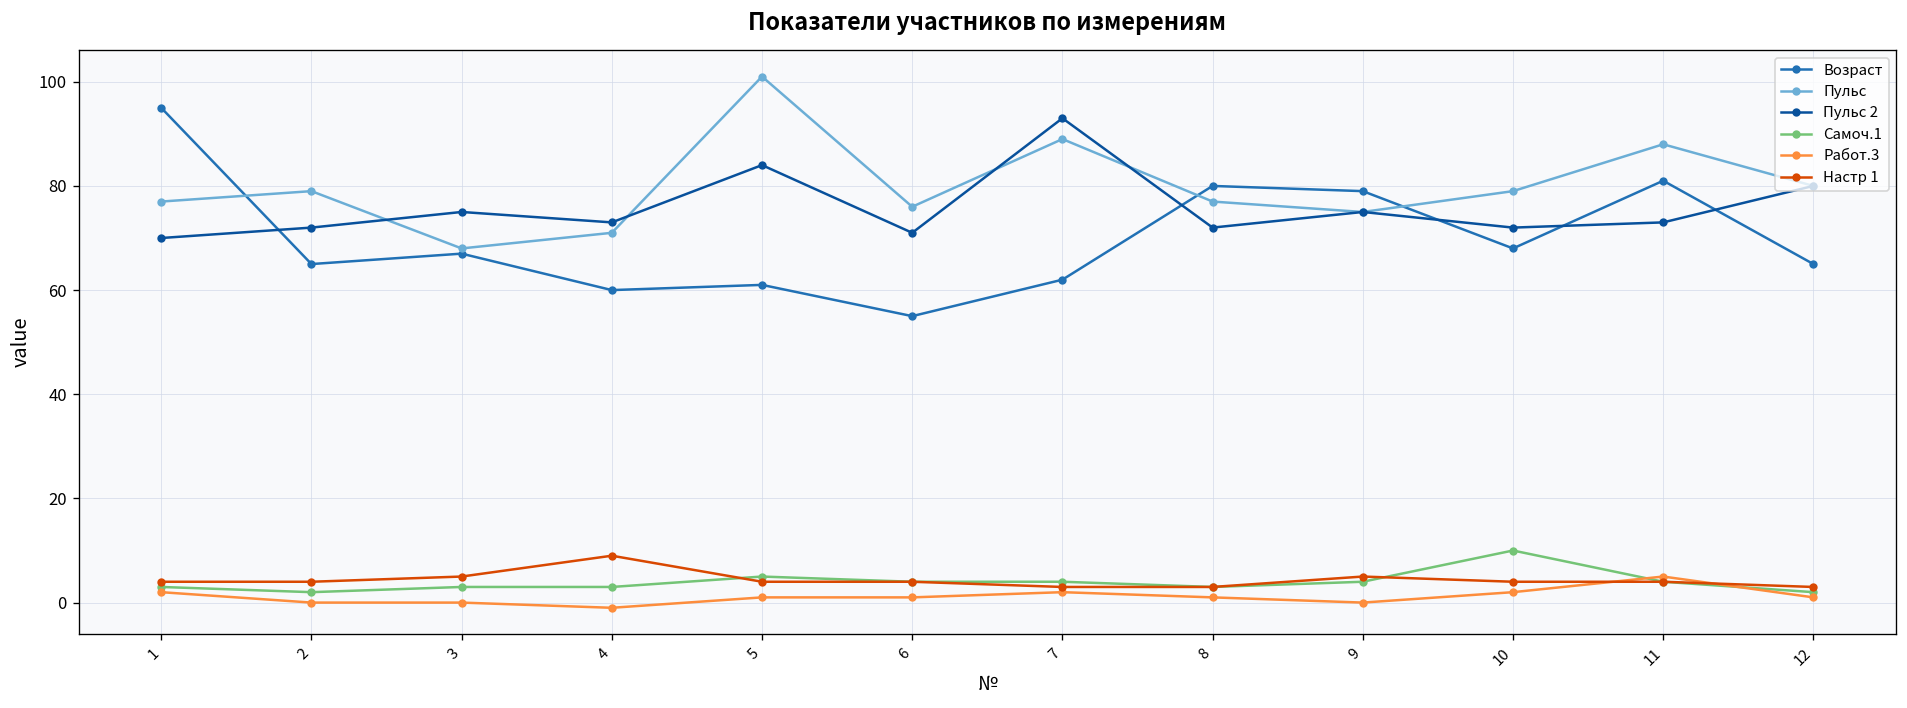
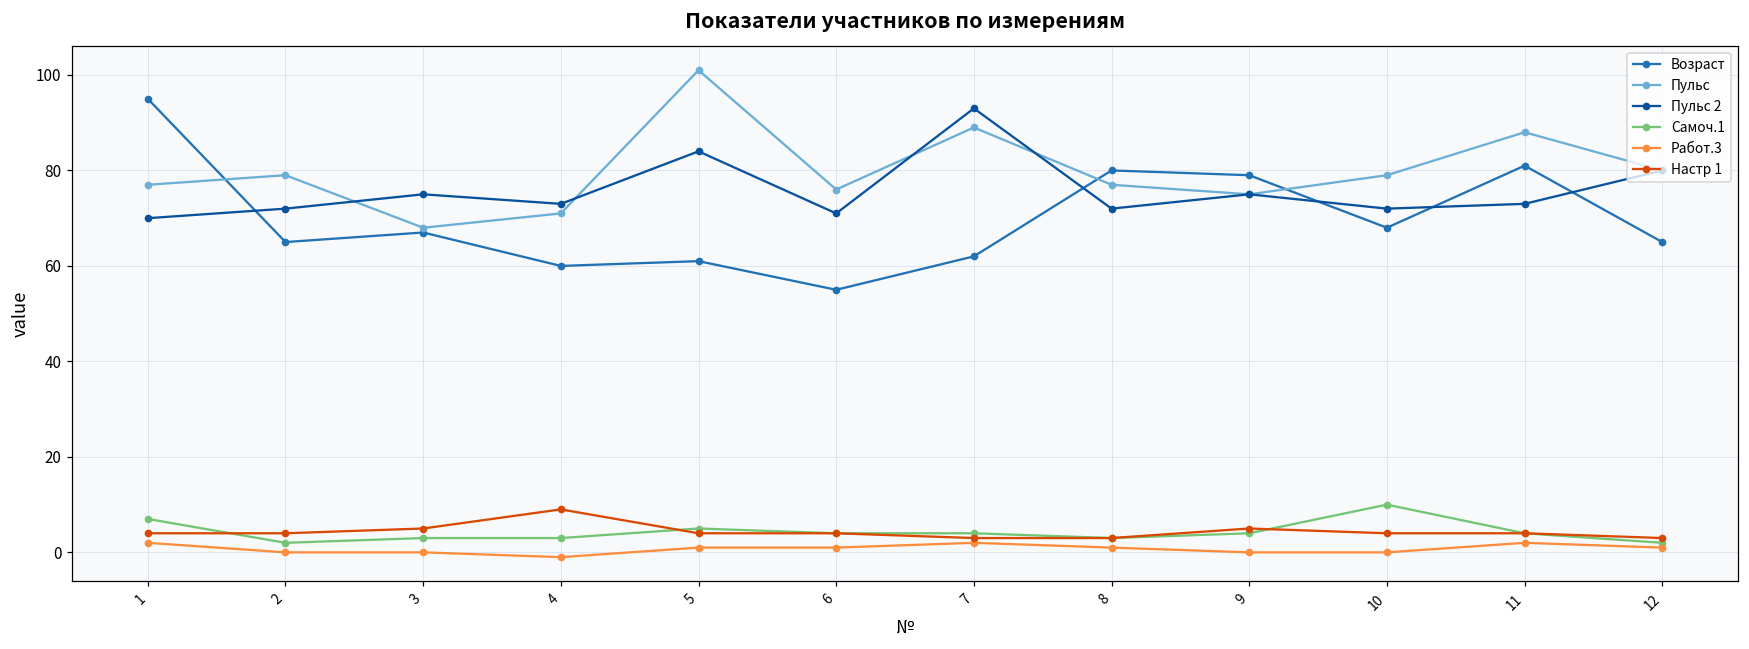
  {
    "Пульс": {
      "1": 77,
      "2": 79,
      "3": 68,
      "4": 71,
      "5": 101,
      "6": 76,
      "7": 89,
      "8": 77,
      "10": 79,
      "11": 88
    },
    "Самоч.1": {
-     "1": 3,
+     "1": 7,
      "2": 2,
      "3": 3,
      "4": 3,
      "5": 5,
      "7": 4,
      "9": 4,
      "10": 10,
      "12": 2
    },
    "Работ.3": {
      "1": 2,
      "2": 0,
      "3": 0,
      "4": -1,
      "5": 1,
      "6": 1,
      "7": 2,
      "8": 1,
      "9": 0,
-     "10": 2,
-     "11": 5,
+     "10": 0,
+     "11": 2,
      "12": 1
    },
    "Настр 1": {
      "1": 4,
      "2": 4,
      "3": 5,
      "4": 9,
      "5": 4,
      "7": 3,
      "9": 5,
      "10": 4,
      "12": 3
    }
  }
